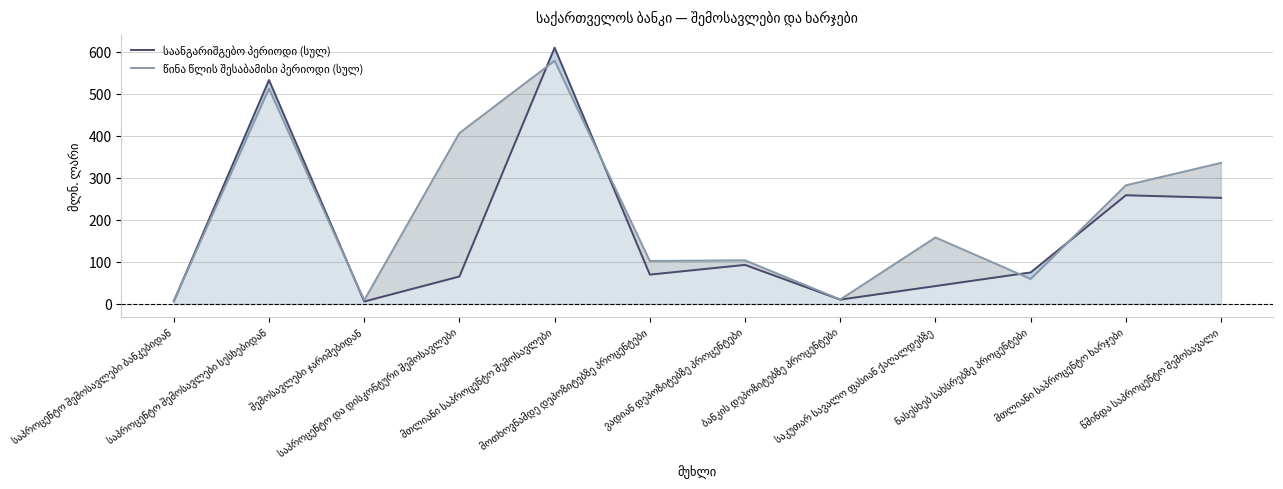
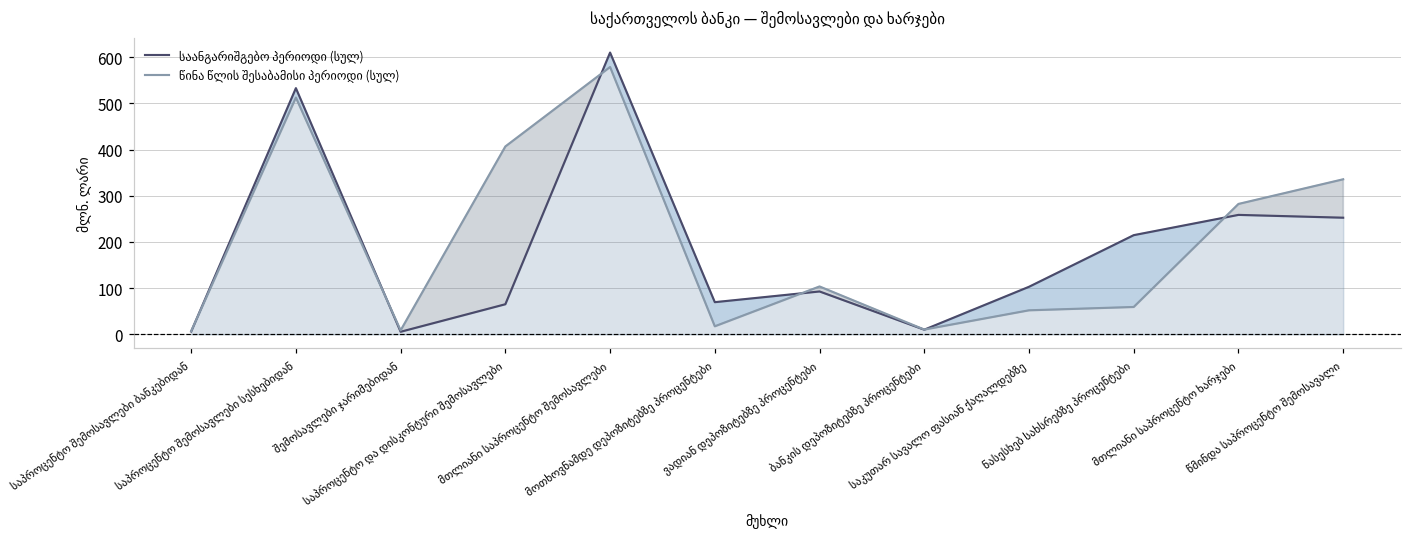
  {
    "საანგარიშგებო პერიოდი (სულ)": {
      "საპროცენტო შემოსავლები სესხებიდან": 530,
      "საპროცენტო და დისკონტური შემოსავლები": 70,
      "მთლიანი საპროცენტო შემოსავლები": 610,
      "მოთხოვნამდე დეპოზიტებზე პროცენტები": 70,
      "ვადიან დეპოზიტებზე პროცენტები": 90,
-     "საკუთარ სავალო ფასიან ქაღალდებზე": 40,
-     "ნასესხებ სახსრებზე პროცენტები": 70,
+     "საკუთარ სავალო ფასიან ქაღალდებზე": 100,
+     "ნასესხებ სახსრებზე პროცენტები": 210,
      "მთლიანი საპროცენტო ხარჯები": 260,
      "წმინდა საპროცენტო შემოსავალი": 250
    },
    "წინა წლის შესაბამისი პერიოდი (სულ)": {
      "საპროცენტო შემოსავლები სესხებიდან": 510,
      "საპროცენტო და დისკონტური შემოსავლები": 410,
      "მთლიანი საპროცენტო შემოსავლები": 580,
-     "მოთხოვნამდე დეპოზიტებზე პროცენტები": 100,
+     "მოთხოვნამდე დეპოზიტებზე პროცენტები": 20,
      "ვადიან დეპოზიტებზე პროცენტები": 100,
-     "საკუთარ სავალო ფასიან ქაღალდებზე": 160,
+     "საკუთარ სავალო ფასიან ქაღალდებზე": 50,
      "ნასესხებ სახსრებზე პროცენტები": 60,
      "მთლიანი საპროცენტო ხარჯები": 280,
      "წმინდა საპროცენტო შემოსავალი": 340
    }
  }
